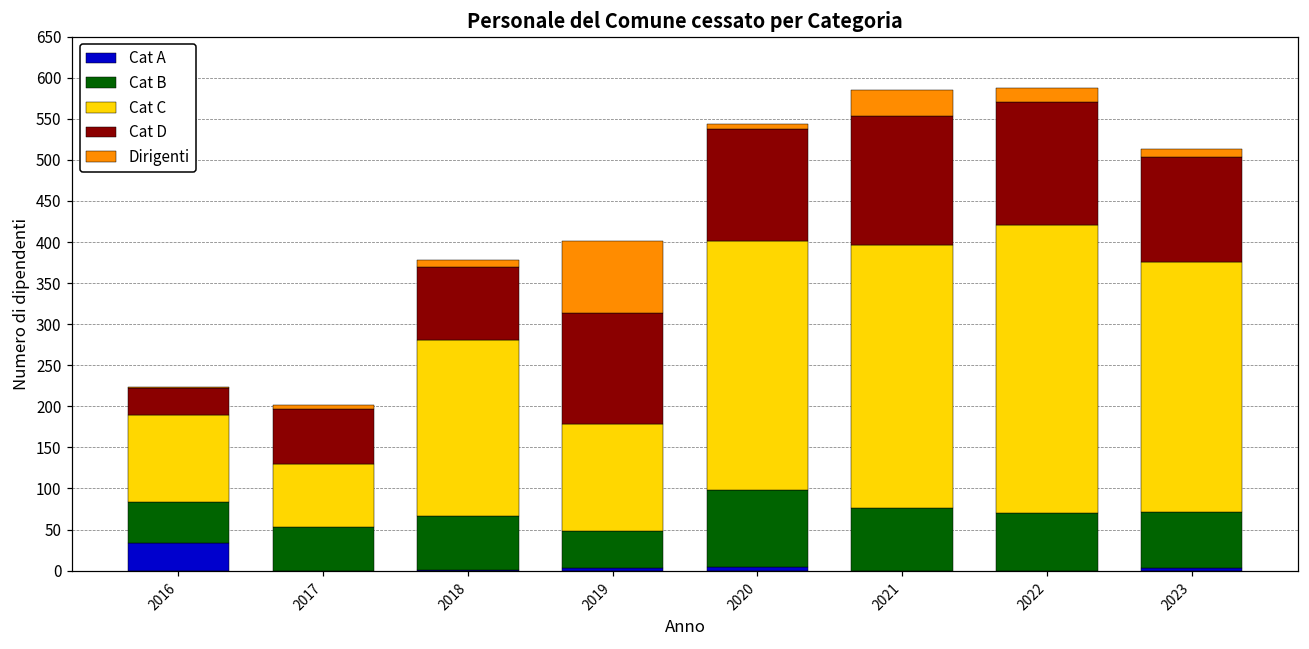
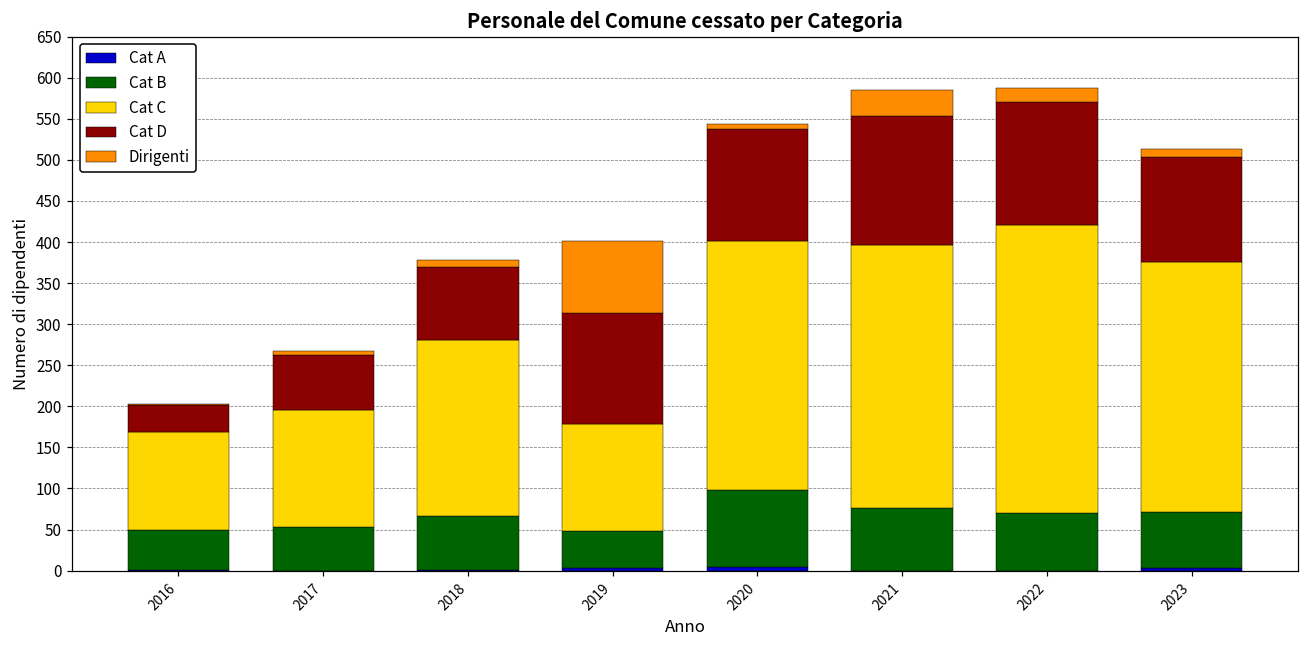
  {
    "Cat A": {
-     "2016": 30,
+     "2016": 0,
      "2017": 0,
      "2020": 0,
      "2021": 0,
      "2022": 0
    },
    "Cat B": {
      "2016": 50,
      "2017": 50,
      "2018": 70,
      "2019": 50,
      "2020": 90,
      "2021": 80,
      "2022": 70,
      "2023": 70
    },
    "Cat C": {
-     "2016": 110,
-     "2017": 80,
+     "2016": 120,
+     "2017": 140,
      "2018": 220,
      "2019": 130,
      "2020": 300,
      "2021": 320,
      "2022": 350,
      "2023": 310
    },
    "Cat D": {
      "2016": 30,
      "2017": 70,
      "2018": 90,
      "2019": 140,
      "2020": 140,
      "2021": 160,
      "2022": 150,
      "2023": 130
    },
    "Dirigenti": {
      "2017": 0,
      "2018": 10,
      "2019": 90,
      "2020": 10,
      "2021": 30,
      "2022": 20,
      "2023": 10
    }
  }
